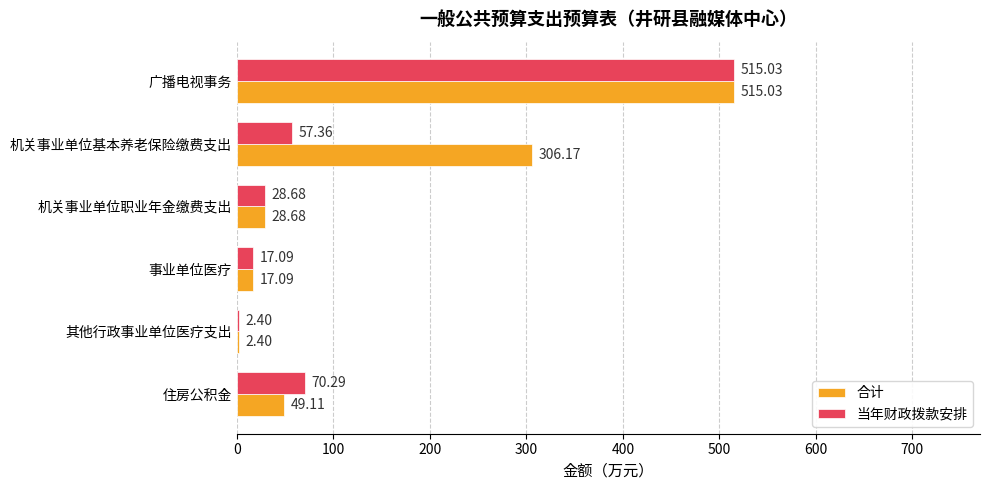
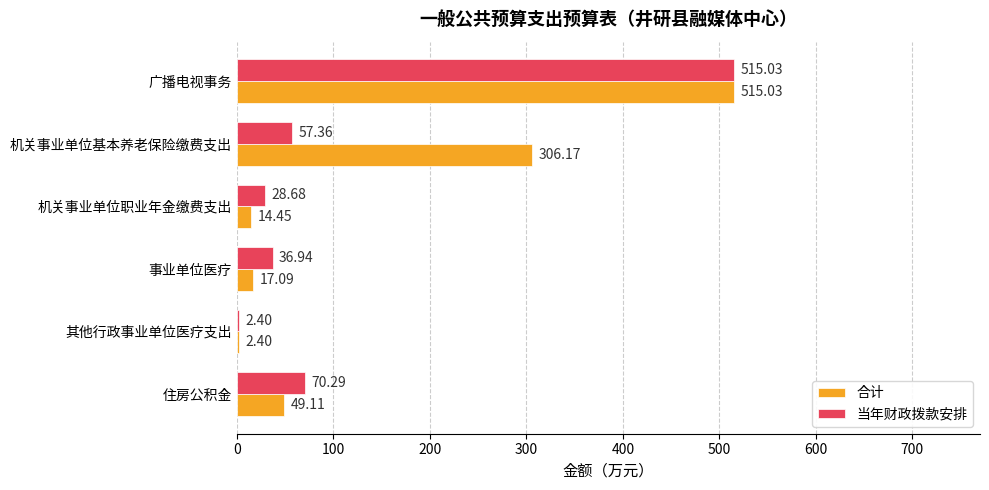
  {
    "合计": {
      "广播电视事务": 515.03,
      "机关事业单位基本养老保险缴费支出": 306.17,
-     "机关事业单位职业年金缴费支出": 28.68,
+     "机关事业单位职业年金缴费支出": 14.45,
      "事业单位医疗": 17.09,
      "其他行政事业单位医疗支出": 2.40,
      "住房公积金": 49.11
    },
    "当年财政拨款安排": {
      "广播电视事务": 515.03,
      "机关事业单位基本养老保险缴费支出": 57.36,
      "机关事业单位职业年金缴费支出": 28.68,
-     "事业单位医疗": 17.09,
+     "事业单位医疗": 36.94,
      "其他行政事业单位医疗支出": 2.40,
      "住房公积金": 70.29
    }
  }
